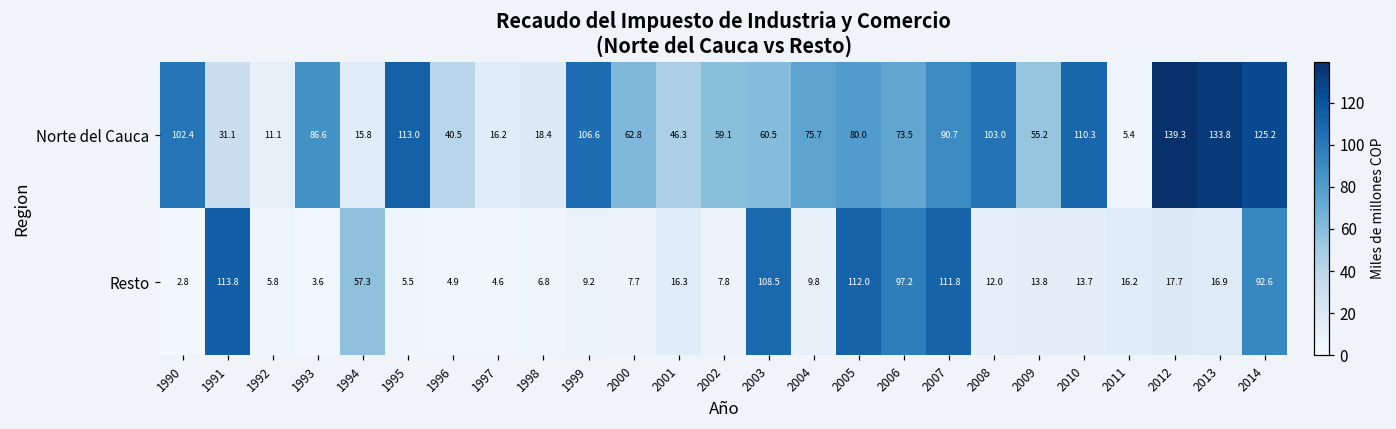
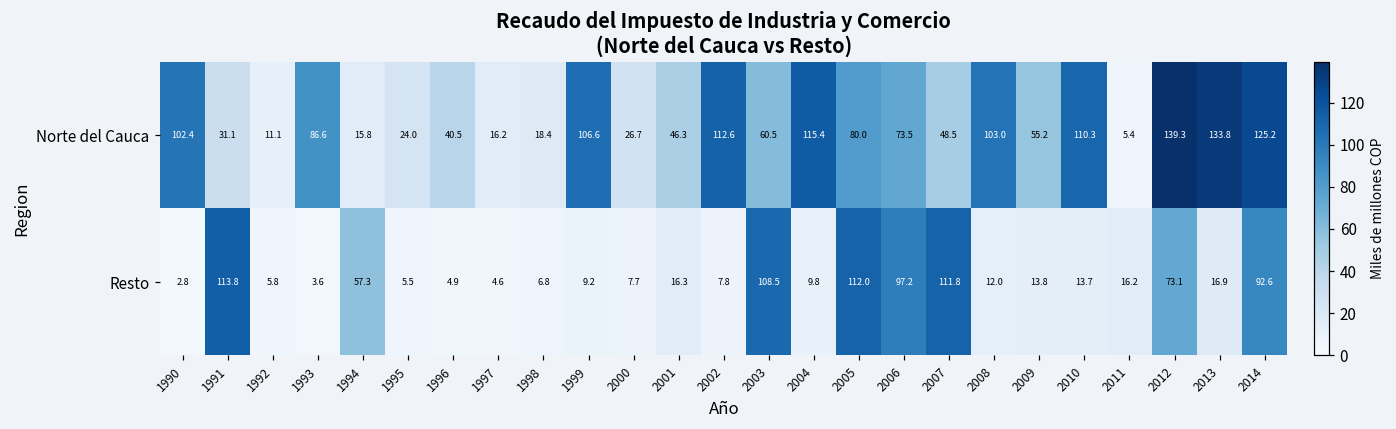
  {
    "Norte del Cauca": {
      "1990": 102.4,
      "1991": 31.1,
      "1992": 11.1,
      "1993": 86.6,
      "1994": 15.8,
-     "1995": 113.0,
+     "1995": 24.0,
      "1996": 40.5,
      "1997": 16.2,
      "1998": 18.4,
      "1999": 106.6,
-     "2000": 62.8,
+     "2000": 26.7,
      "2001": 46.3,
-     "2002": 59.1,
+     "2002": 112.6,
      "2003": 60.5,
-     "2004": 75.7,
+     "2004": 115.4,
      "2005": 80.0,
      "2006": 73.5,
-     "2007": 90.7,
+     "2007": 48.5,
      "2008": 103.0,
      "2009": 55.2,
      "2010": 110.3,
      "2011": 5.4,
      "2012": 139.3,
      "2013": 133.8,
      "2014": 125.2
    },
    "Resto": {
      "1990": 2.8,
      "1991": 113.8,
      "1992": 5.8,
      "1993": 3.6,
      "1994": 57.3,
      "1995": 5.5,
      "1996": 4.9,
      "1997": 4.6,
      "1998": 6.8,
      "1999": 9.2,
      "2000": 7.7,
      "2001": 16.3,
      "2002": 7.8,
      "2003": 108.5,
      "2004": 9.8,
      "2005": 112.0,
      "2006": 97.2,
      "2007": 111.8,
      "2008": 12.0,
      "2009": 13.8,
      "2010": 13.7,
      "2011": 16.2,
-     "2012": 17.7,
+     "2012": 73.1,
      "2013": 16.9,
      "2014": 92.6
    }
  }
